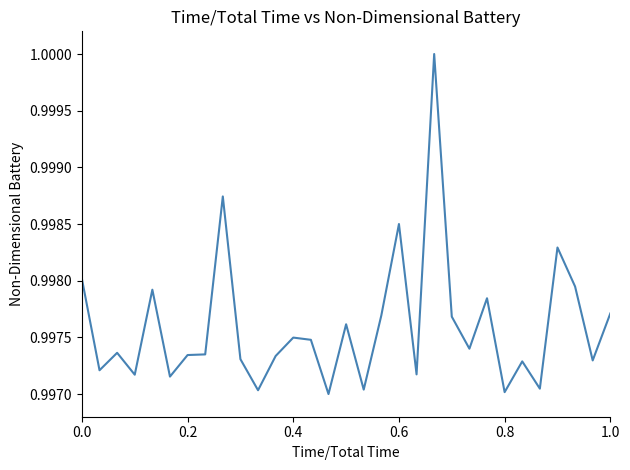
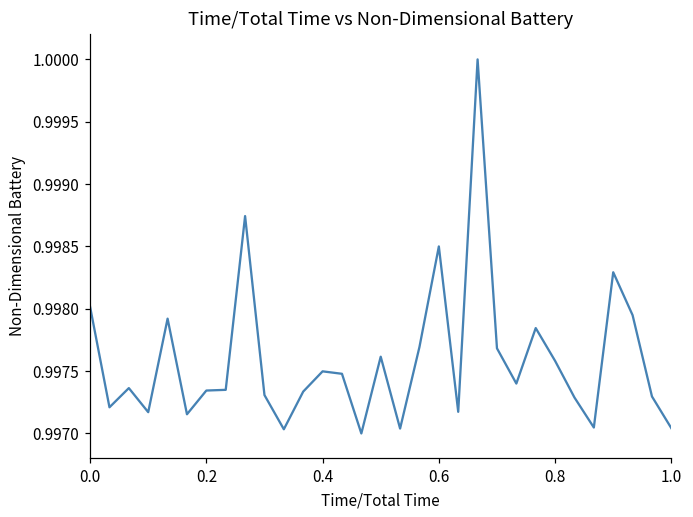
  {
    "0.0": 0.99802,
    "0.2": 0.99734,
    "0.4": 0.99750,
    "0.6": 0.99850,
-   "0.8": 0.99702,
-   "1.0": 0.99771
+   "0.8": 0.99758,
+   "1.0": 0.99704
  }
